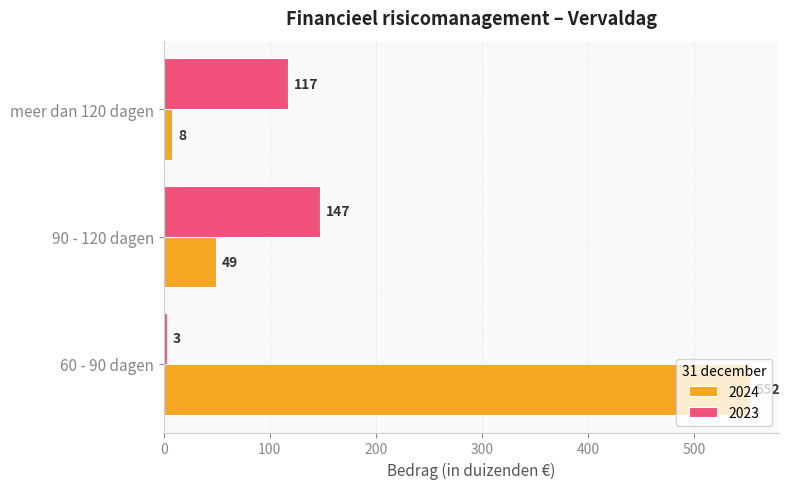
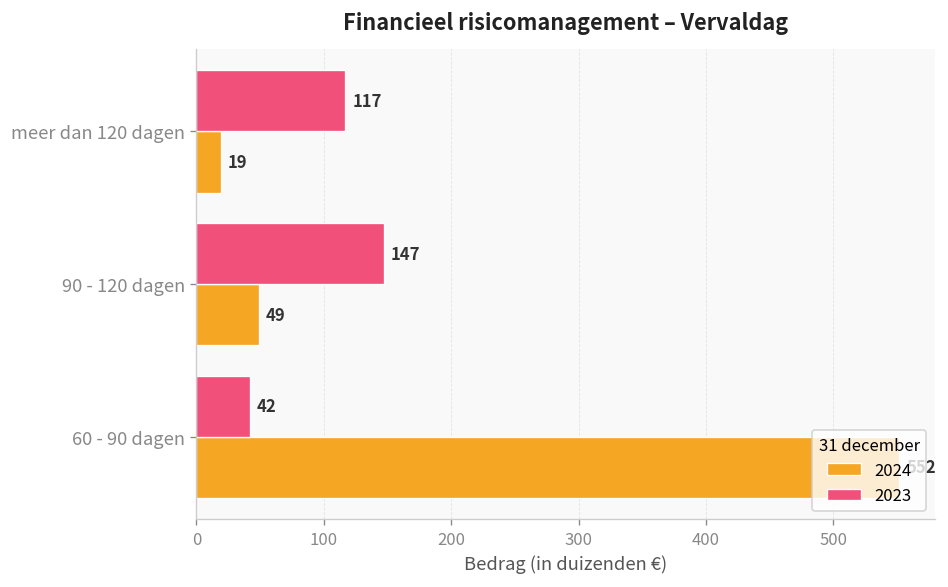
  {
    "2024": {
-     "meer dan 120 dagen": 8,
+     "meer dan 120 dagen": 19,
      "90 - 120 dagen": 49
    },
    "2023": {
      "meer dan 120 dagen": 117,
      "90 - 120 dagen": 147,
-     "60 - 90 dagen": 3
+     "60 - 90 dagen": 42
    }
  }
